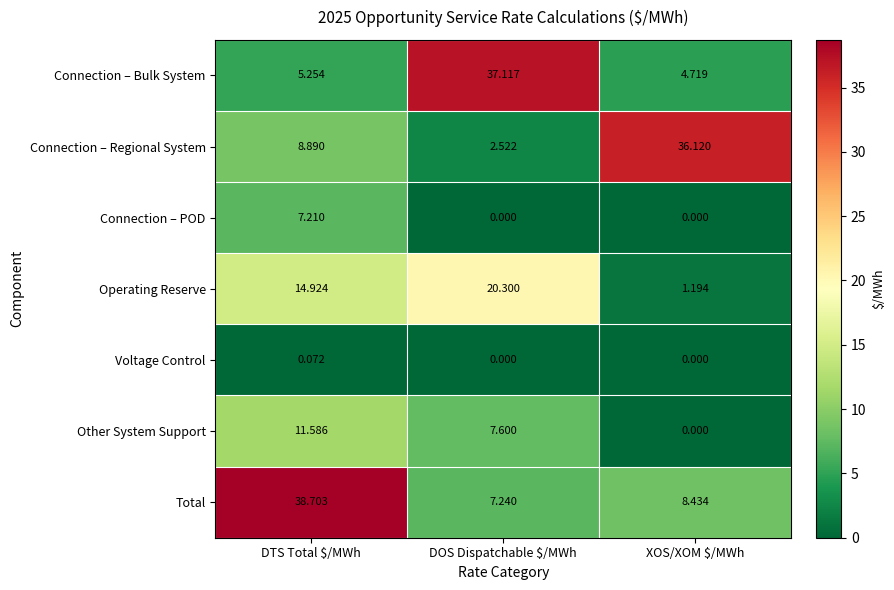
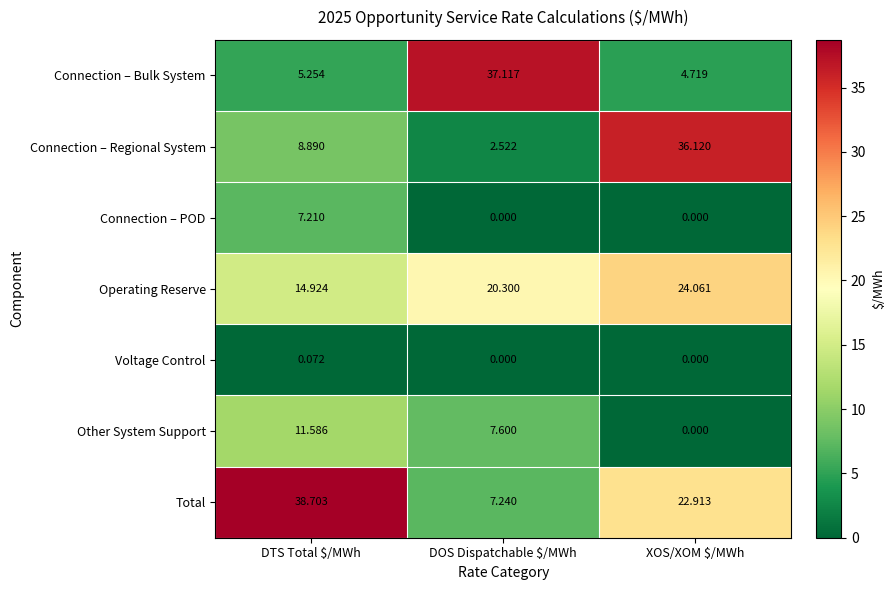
  {
    "Connection – Bulk System": {
      "DTS Total $/MWh": 5.254,
      "DOS Dispatchable $/MWh": 37.117,
      "XOS/XOM $/MWh": 4.719
    },
    "Connection – Regional System": {
      "DTS Total $/MWh": 8.890,
      "DOS Dispatchable $/MWh": 2.522,
      "XOS/XOM $/MWh": 36.120
    },
    "Connection – POD": {
      "DTS Total $/MWh": 7.210,
      "DOS Dispatchable $/MWh": 0.000,
      "XOS/XOM $/MWh": 0.000
    },
    "Operating Reserve": {
      "DTS Total $/MWh": 14.924,
      "DOS Dispatchable $/MWh": 20.300,
-     "XOS/XOM $/MWh": 1.194
+     "XOS/XOM $/MWh": 24.061
    },
    "Voltage Control": {
      "DTS Total $/MWh": 0.072,
      "DOS Dispatchable $/MWh": 0.000,
      "XOS/XOM $/MWh": 0.000
    },
    "Other System Support": {
      "DTS Total $/MWh": 11.586,
      "DOS Dispatchable $/MWh": 7.600,
      "XOS/XOM $/MWh": 0.000
    },
    "Total": {
      "DTS Total $/MWh": 38.703,
      "DOS Dispatchable $/MWh": 7.240,
-     "XOS/XOM $/MWh": 8.434
+     "XOS/XOM $/MWh": 22.913
    }
  }
